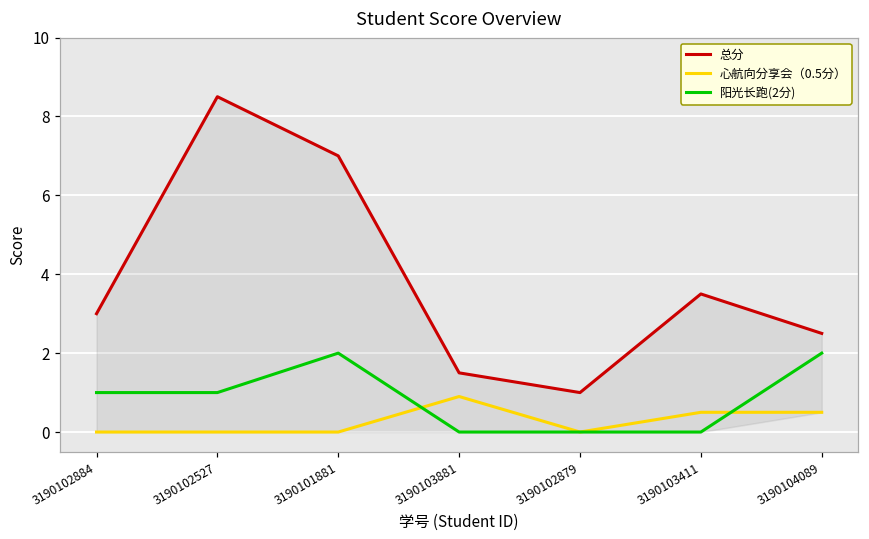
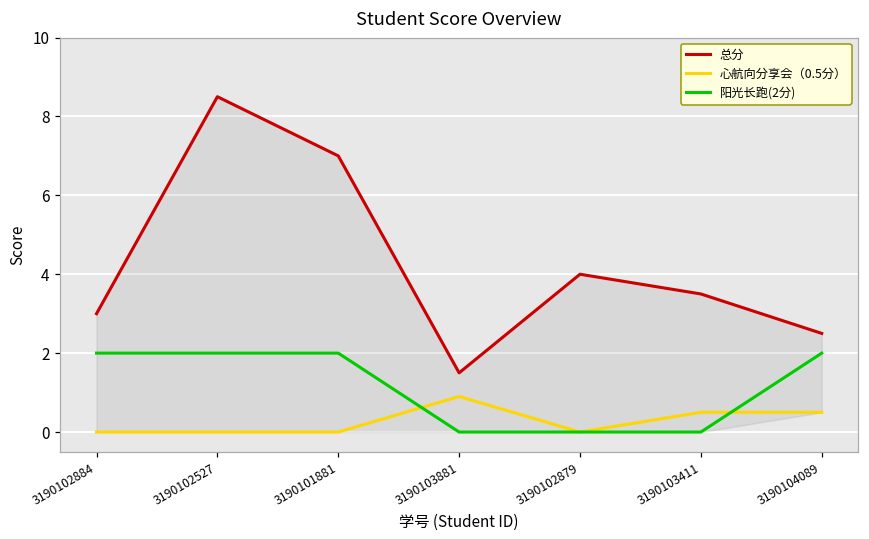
  {
    "总分": {
      "3190102884": 3,
      "3190102527": 8.5,
      "3190101881": 7,
      "3190103881": 1.5,
-     "3190102879": 1,
+     "3190102879": 4,
      "3190103411": 3.5,
      "3190104089": 2.5
    },
    "心航向分享会（0.5分）": {
      "3190102884": 0,
      "3190102527": 0,
      "3190101881": 0,
      "3190103881": 0.9,
      "3190103411": 0.5,
      "3190104089": 0.5
    },
    "阳光长跑(2分)": {
-     "3190102884": 1,
-     "3190102527": 1,
+     "3190102884": 2,
+     "3190102527": 2,
      "3190101881": 2,
      "3190103881": 0,
      "3190103411": 0,
      "3190104089": 2
    }
  }
